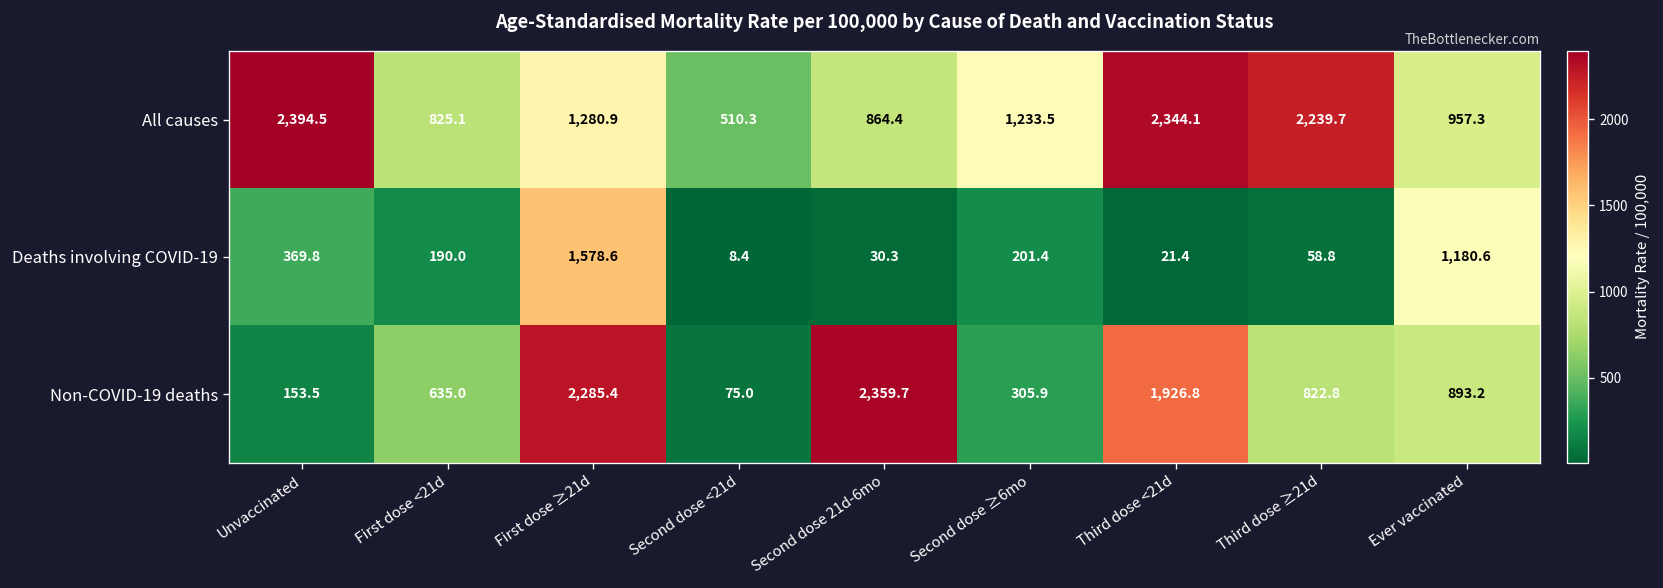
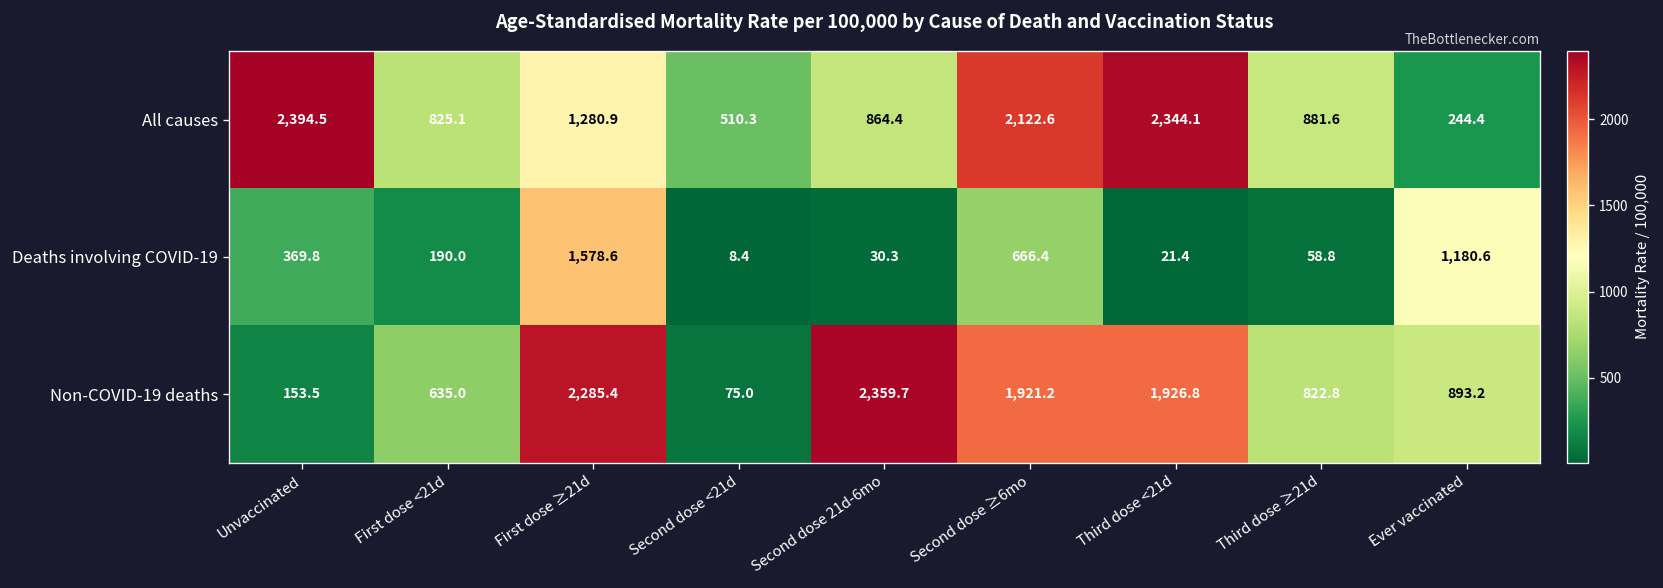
  {
    "All causes": {
      "Unvaccinated": "2,394.5",
      "First dose <21d": "825.1",
      "First dose ≥21d": "1,280.9",
      "Second dose <21d": "510.3",
      "Second dose 21d-6mo": "864.4",
-     "Second dose ≥6mo": "1,233.5",
+     "Second dose ≥6mo": "2,122.6",
      "Third dose <21d": "2,344.1",
-     "Third dose ≥21d": "2,239.7",
-     "Ever vaccinated": "957.3"
+     "Third dose ≥21d": "881.6",
+     "Ever vaccinated": "244.4"
    },
    "Deaths involving COVID-19": {
      "Unvaccinated": "369.8",
      "First dose <21d": "190.0",
      "First dose ≥21d": "1,578.6",
      "Second dose <21d": "8.4",
      "Second dose 21d-6mo": "30.3",
-     "Second dose ≥6mo": "201.4",
+     "Second dose ≥6mo": "666.4",
      "Third dose <21d": "21.4",
      "Third dose ≥21d": "58.8",
      "Ever vaccinated": "1,180.6"
    },
    "Non-COVID-19 deaths": {
      "Unvaccinated": "153.5",
      "First dose <21d": "635.0",
      "First dose ≥21d": "2,285.4",
      "Second dose <21d": "75.0",
      "Second dose 21d-6mo": "2,359.7",
-     "Second dose ≥6mo": "305.9",
+     "Second dose ≥6mo": "1,921.2",
      "Third dose <21d": "1,926.8",
      "Third dose ≥21d": "822.8",
      "Ever vaccinated": "893.2"
    }
  }
